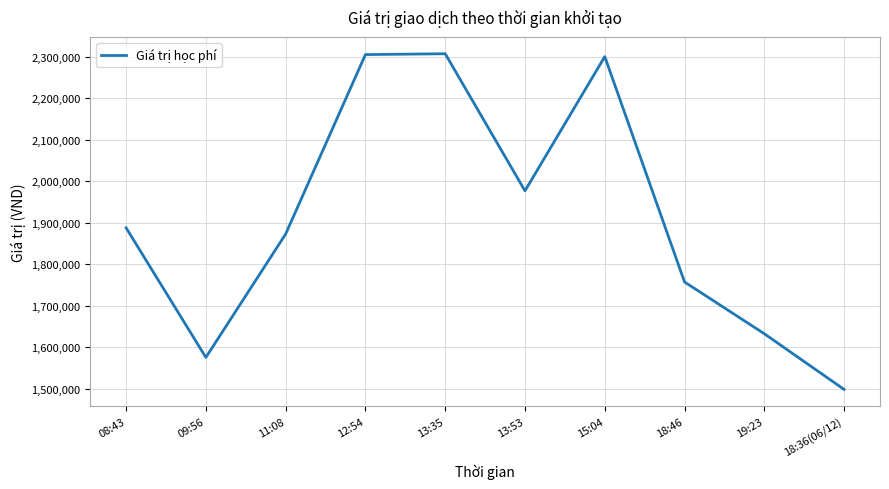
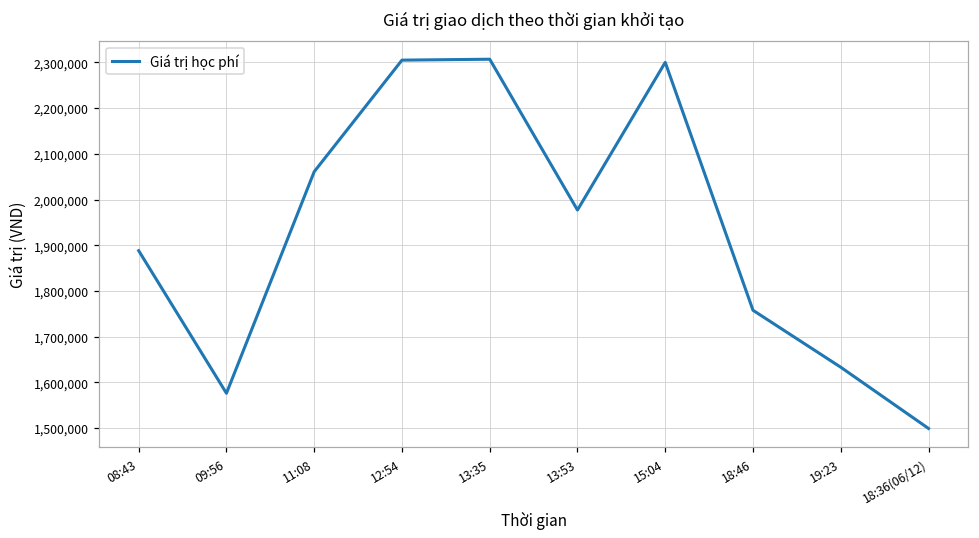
  {
    "08:43": "1,890,000",
    "09:56": "1,580,000",
-   "11:08": "1,870,000",
+   "11:08": "2,060,000",
    "12:54": "2,310,000",
    "13:35": "2,310,000",
    "13:53": "1,980,000",
    "15:04": "2,300,000",
    "18:46": "1,760,000",
    "19:23": "1,630,000",
    "18:36(06/12)": "1,500,000"
  }
